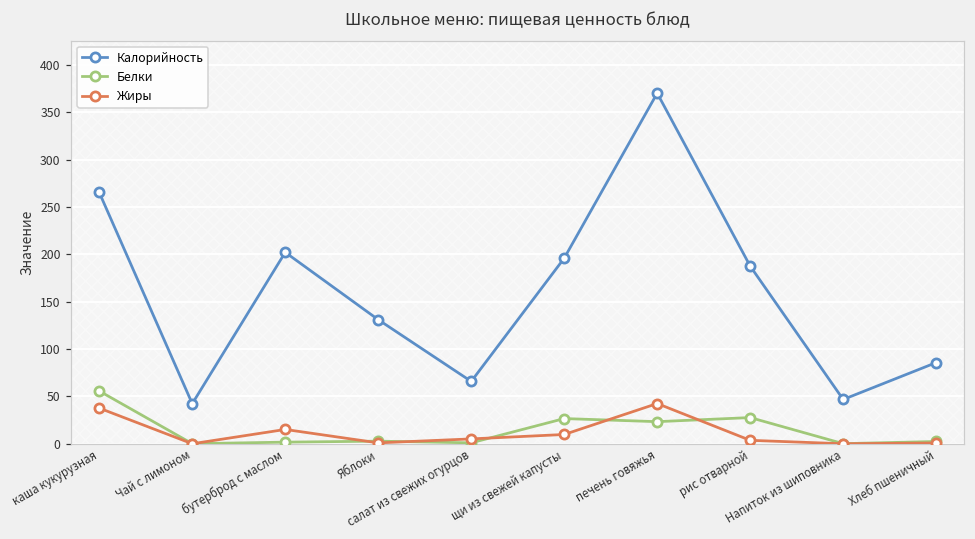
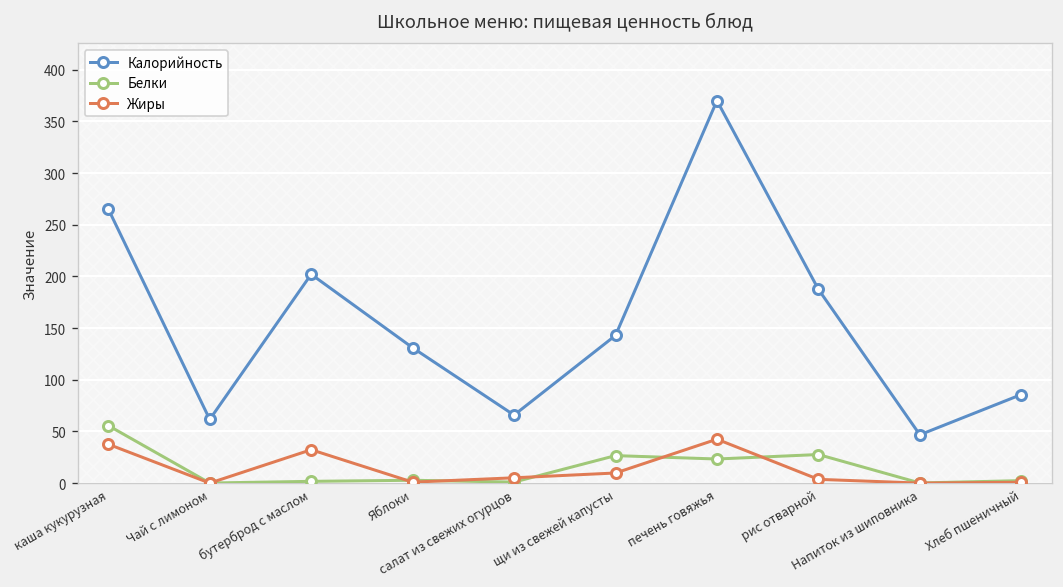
  {
    "Калорийность": {
      "каша кукурузная": 270,
-     "Чай с лимоном": 40,
+     "Чай с лимоном": 60,
      "бутерброд с маслом": 200,
      "Яблоки": 130,
      "салат из свежих огурцов": 70,
-     "щи из свежей капусты": 200,
+     "щи из свежей капусты": 140,
      "печень говяжья": 370,
      "рис отварной": 190,
      "Напиток из шиповника": 50,
      "Хлеб пшеничный": 90
    },
    "Белки": {
      "каша кукурузная": 60,
      "бутерброд с маслом": 0,
      "салат из свежих огурцов": 0,
      "щи из свежей капусты": 30,
      "печень говяжья": 20,
      "рис отварной": 30
    },
    "Жиры": {
      "каша кукурузная": 40,
-     "бутерброд с маслом": 20,
+     "бутерброд с маслом": 30,
      "салат из свежих огурцов": 10,
      "щи из свежей капусты": 10,
      "печень говяжья": 40,
      "рис отварной": 0
    }
  }
